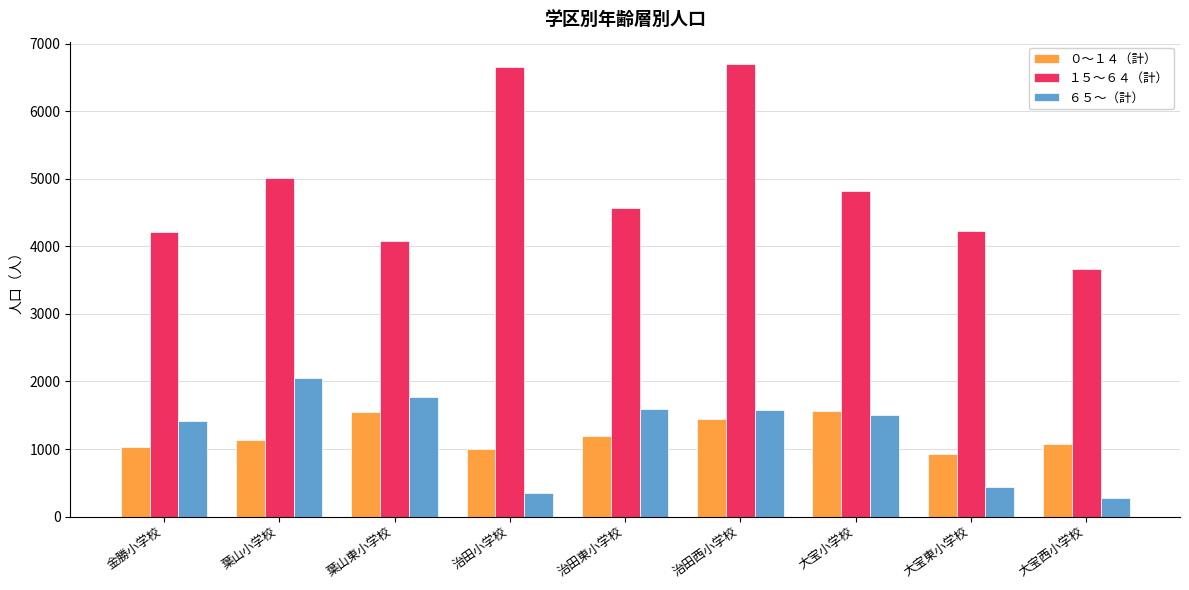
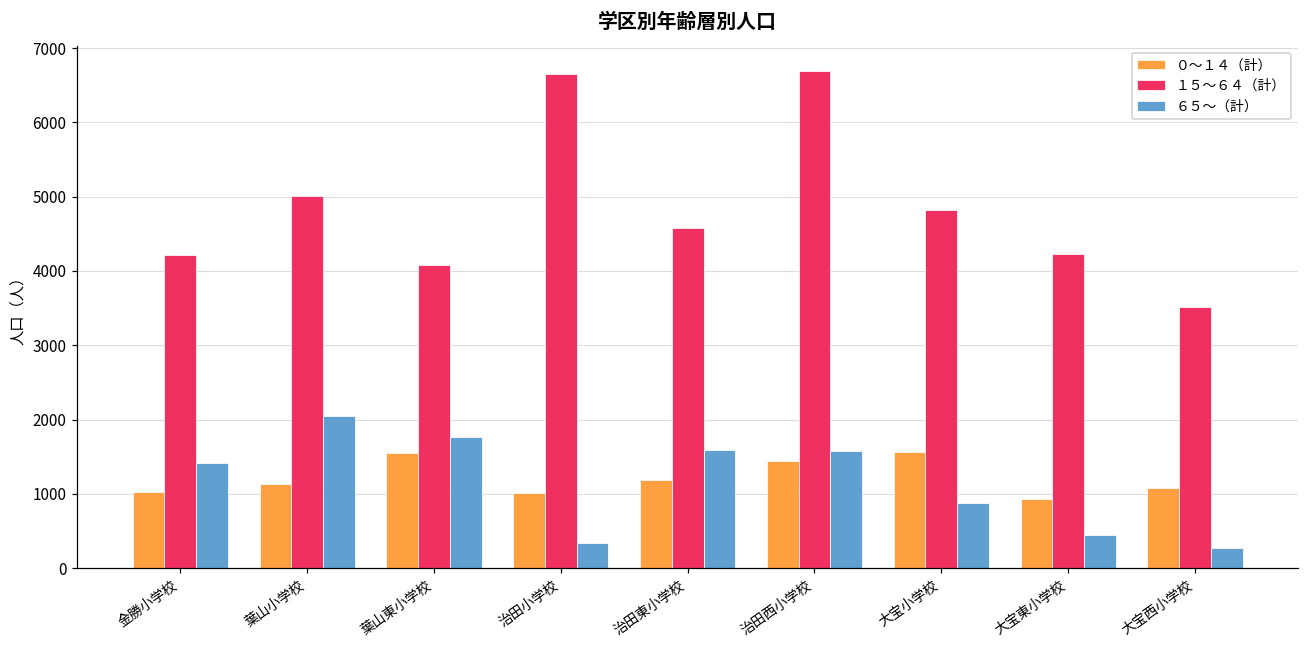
  {
    "０～１４（計）": {
      "金勝小学校": 1000,
      "葉山小学校": 1100,
      "葉山東小学校": 1600,
      "治田小学校": 1000,
      "治田東小学校": 1200,
      "治田西小学校": 1400,
      "大宝小学校": 1600,
      "大宝東小学校": 900,
      "大宝西小学校": 1100
    },
    "１５～６４（計）": {
      "金勝小学校": 4200,
      "葉山小学校": 5000,
      "葉山東小学校": 4100,
      "治田小学校": 6600,
      "治田東小学校": 4600,
      "治田西小学校": 6700,
      "大宝小学校": 4800,
      "大宝東小学校": 4200,
-     "大宝西小学校": 3700
+     "大宝西小学校": 3500
    },
    "６５～（計）": {
      "金勝小学校": 1400,
      "葉山小学校": 2000,
      "葉山東小学校": 1800,
      "治田小学校": 300,
      "治田東小学校": 1600,
      "治田西小学校": 1600,
-     "大宝小学校": 1500,
+     "大宝小学校": 900,
      "大宝東小学校": 400,
      "大宝西小学校": 300
    }
  }
